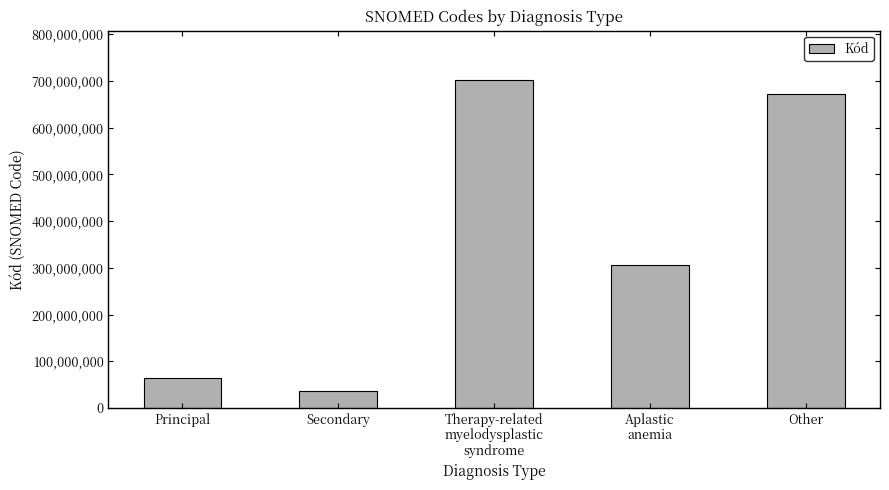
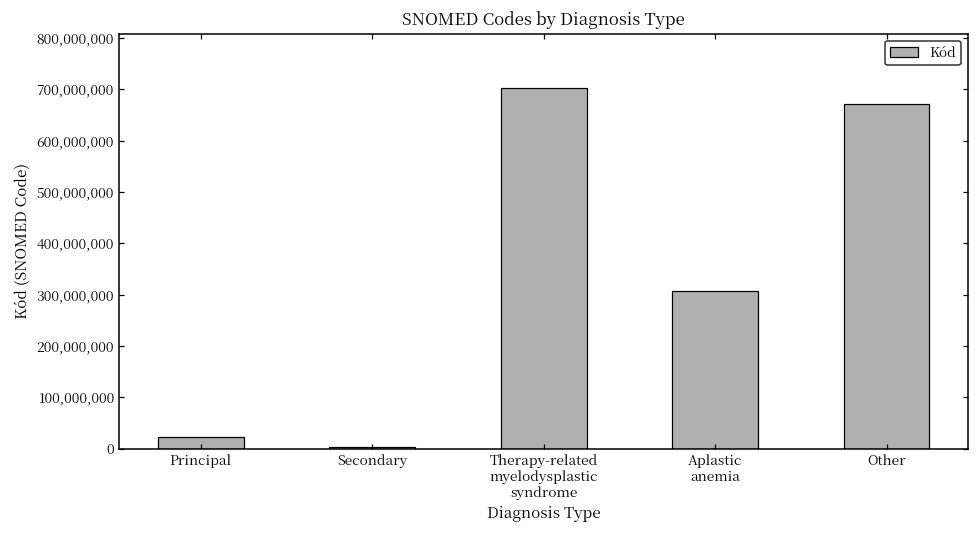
  {
-   "Principal": "60,000,000",
-   "Secondary": "40,000,000",
+   "Principal": "20,000,000",
+   "Secondary": "0",
    "Therapy-related myelodysplastic syndrome": "700,000,000",
    "Aplastic anemia": "310,000,000",
    "Other": "670,000,000"
  }
